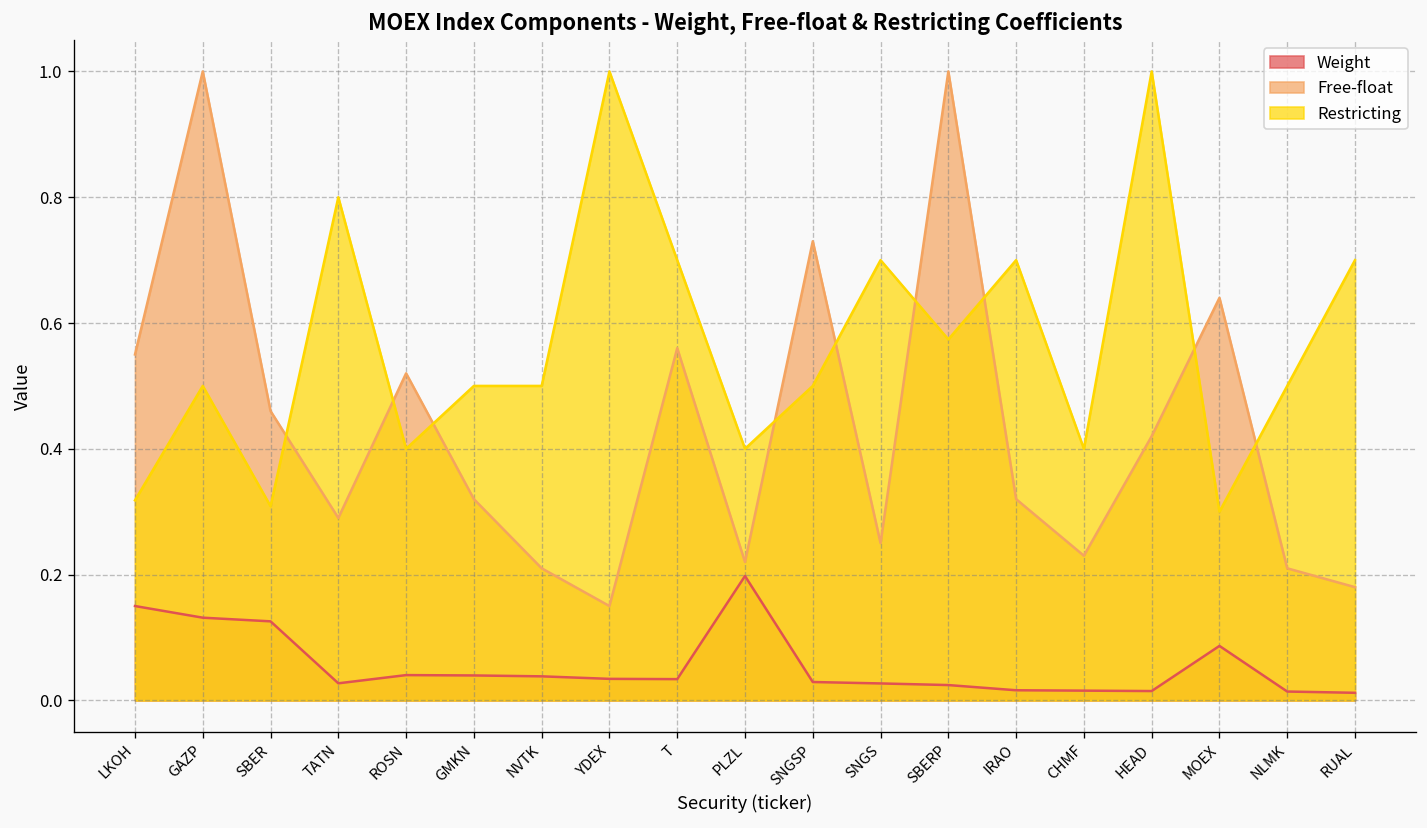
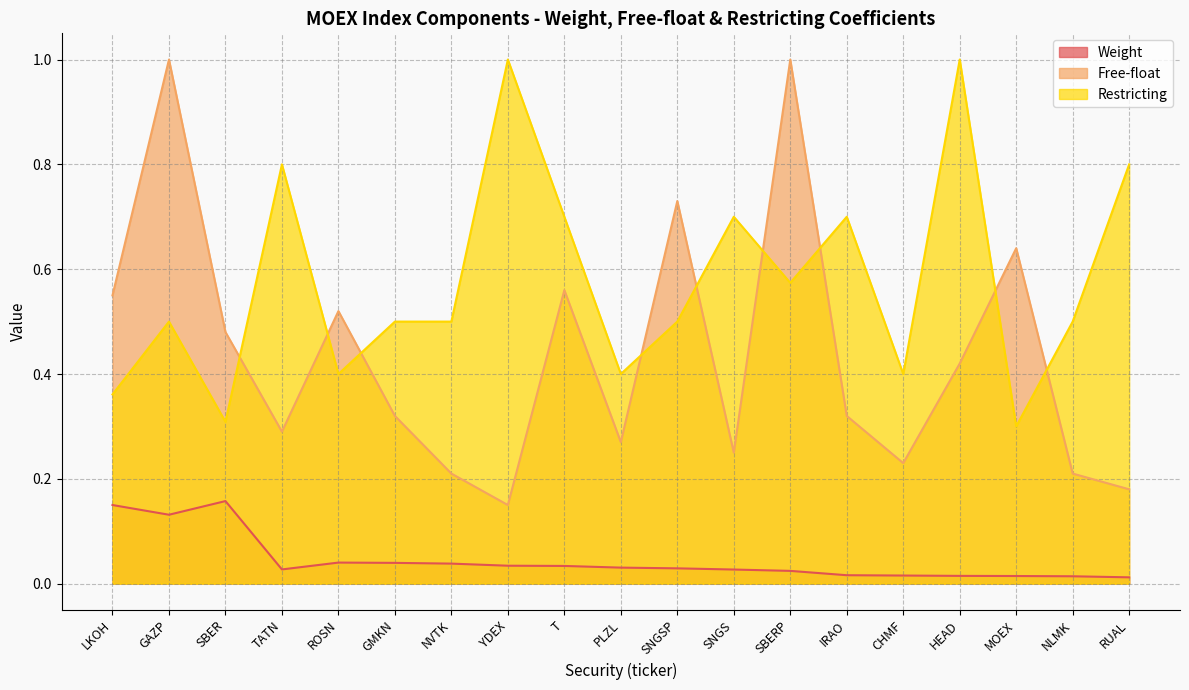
  {
    "Weight": {
      "LKOH": 0.15,
      "GAZP": 0.13,
-     "SBER": 0.13,
+     "SBER": 0.16,
      "TATN": 0.03,
      "ROSN": 0.04,
      "GMKN": 0.04,
      "NVTK": 0.04,
      "YDEX": 0.03,
      "T": 0.03,
-     "PLZL": 0.20,
+     "PLZL": 0.03,
      "SNGSP": 0.03,
      "SNGS": 0.03,
      "SBERP": 0.02,
      "IRAO": 0.02,
      "CHMF": 0.02,
      "HEAD": 0.01,
-     "MOEX": 0.09,
+     "MOEX": 0.01,
      "NLMK": 0.01,
      "RUAL": 0.01
    },
    "Free-float": {
      "LKOH": 0.55,
      "GAZP": 1.00,
-     "SBER": 0.46,
+     "SBER": 0.48,
      "TATN": 0.29,
      "ROSN": 0.52,
      "GMKN": 0.32,
      "NVTK": 0.21,
      "YDEX": 0.15,
      "T": 0.56,
-     "PLZL": 0.22,
+     "PLZL": 0.27,
      "SNGSP": 0.73,
      "SNGS": 0.25,
      "SBERP": 1.00,
      "IRAO": 0.32,
      "CHMF": 0.23,
      "HEAD": 0.42,
      "MOEX": 0.64,
      "NLMK": 0.21,
      "RUAL": 0.18
    },
    "Restricting": {
-     "LKOH": 0.32,
+     "LKOH": 0.36,
      "GAZP": 0.50,
      "SBER": 0.31,
      "TATN": 0.80,
      "ROSN": 0.40,
      "GMKN": 0.50,
      "NVTK": 0.50,
      "YDEX": 1.00,
      "T": 0.70,
      "PLZL": 0.40,
      "SNGSP": 0.50,
      "SNGS": 0.70,
      "SBERP": 0.57,
      "IRAO": 0.70,
      "CHMF": 0.40,
      "HEAD": 1.00,
      "MOEX": 0.30,
      "NLMK": 0.50,
-     "RUAL": 0.7
+     "RUAL": 0.8
    }
  }
